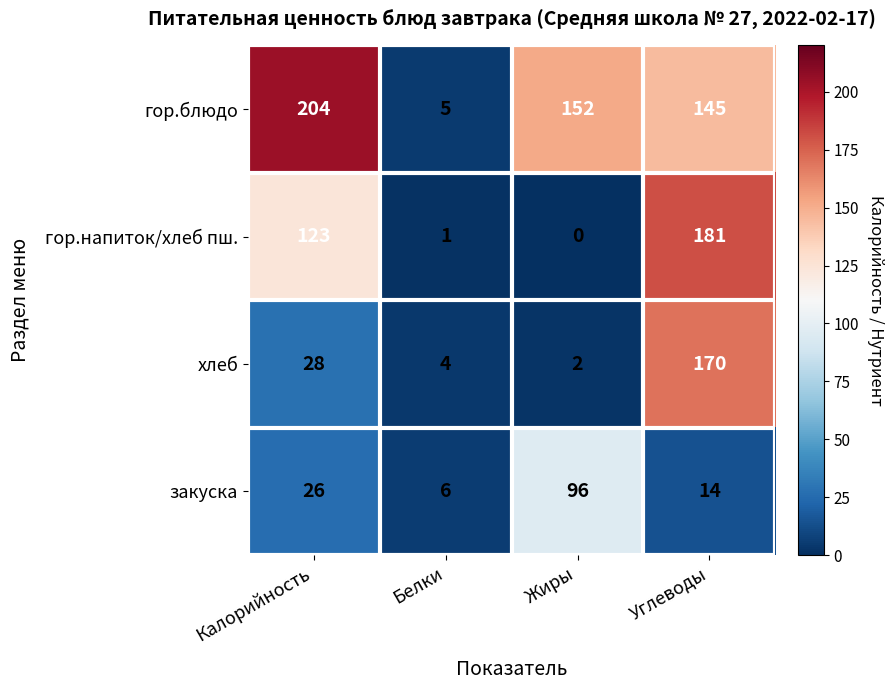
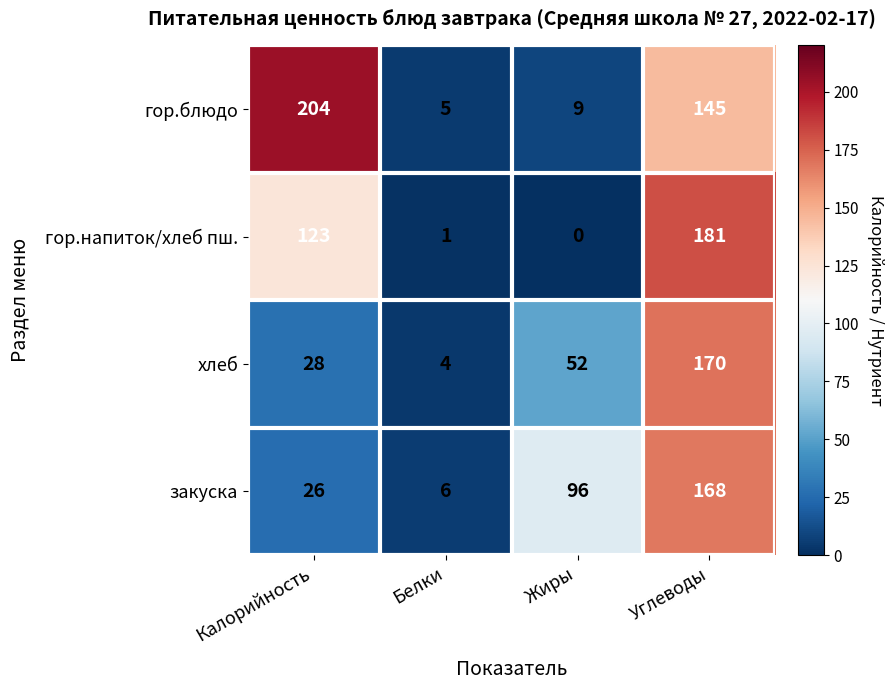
  {
    "гор.блюдо": {
      "Калорийность": 204,
      "Белки": 5,
-     "Жиры": 152,
+     "Жиры": 9,
      "Углеводы": 145
    },
    "гор.напиток/хлеб пш.": {
      "Белки": 1,
      "Жиры": 0,
      "Углеводы": 181
    },
    "хлеб": {
      "Калорийность": 28,
      "Белки": 4,
-     "Жиры": 2,
+     "Жиры": 52,
      "Углеводы": 170
    },
    "закуска": {
      "Калорийность": 26,
      "Белки": 6,
      "Жиры": 96,
-     "Углеводы": 14
+     "Углеводы": 168
    }
  }
